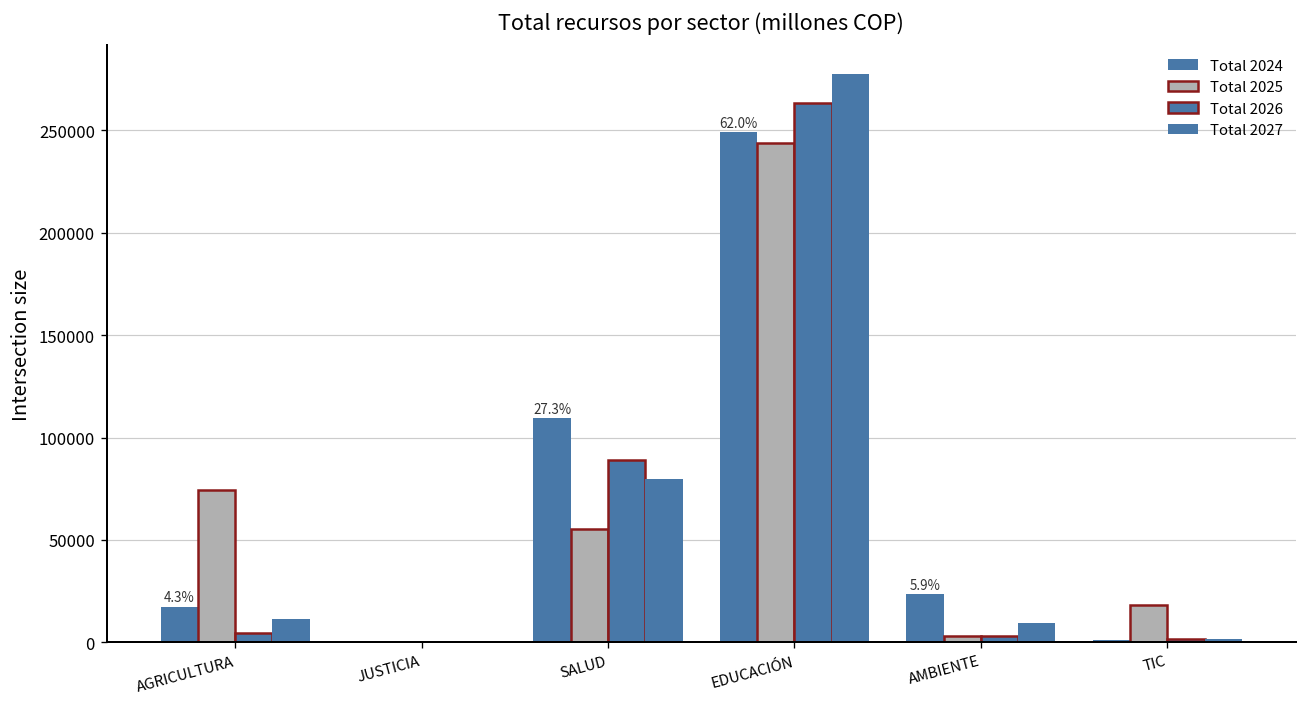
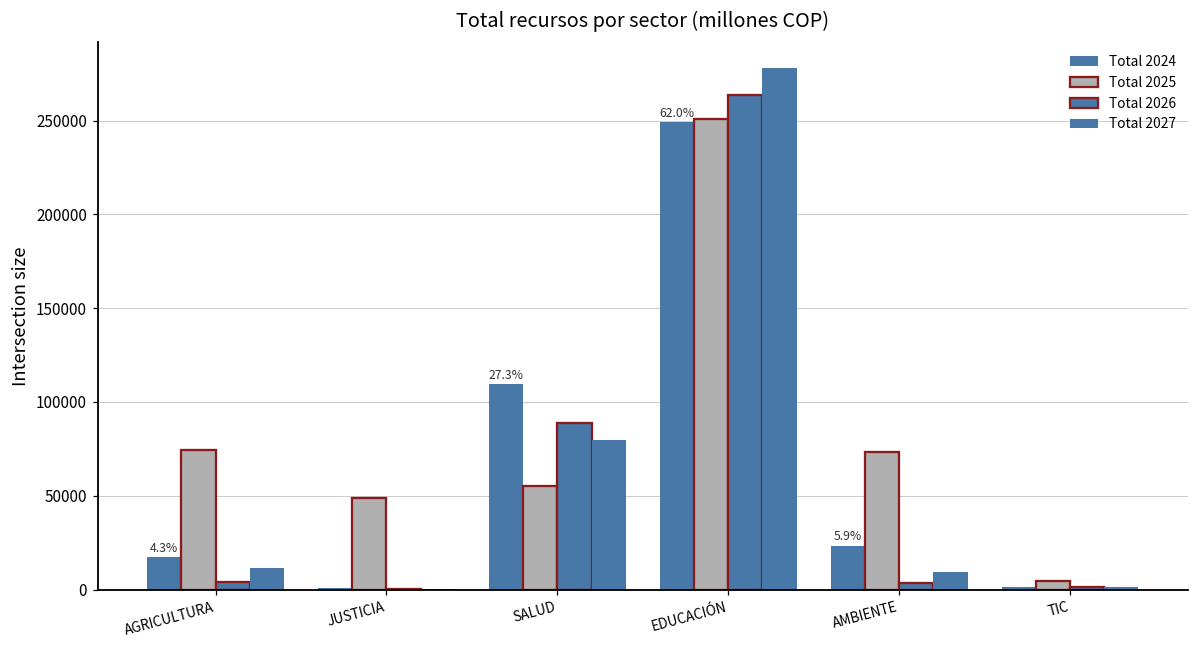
  {
    "Total 2025": {
      "AGRICULTURA": 75000,
-     "JUSTICIA": 0,
+     "JUSTICIA": 49000,
      "SALUD": 55000,
-     "EDUCACIÓN": 244000,
-     "AMBIENTE": 3000,
-     "TIC": 18000
+     "EDUCACIÓN": 251000,
+     "AMBIENTE": 73000,
+     "TIC": 4000
    }
  }
